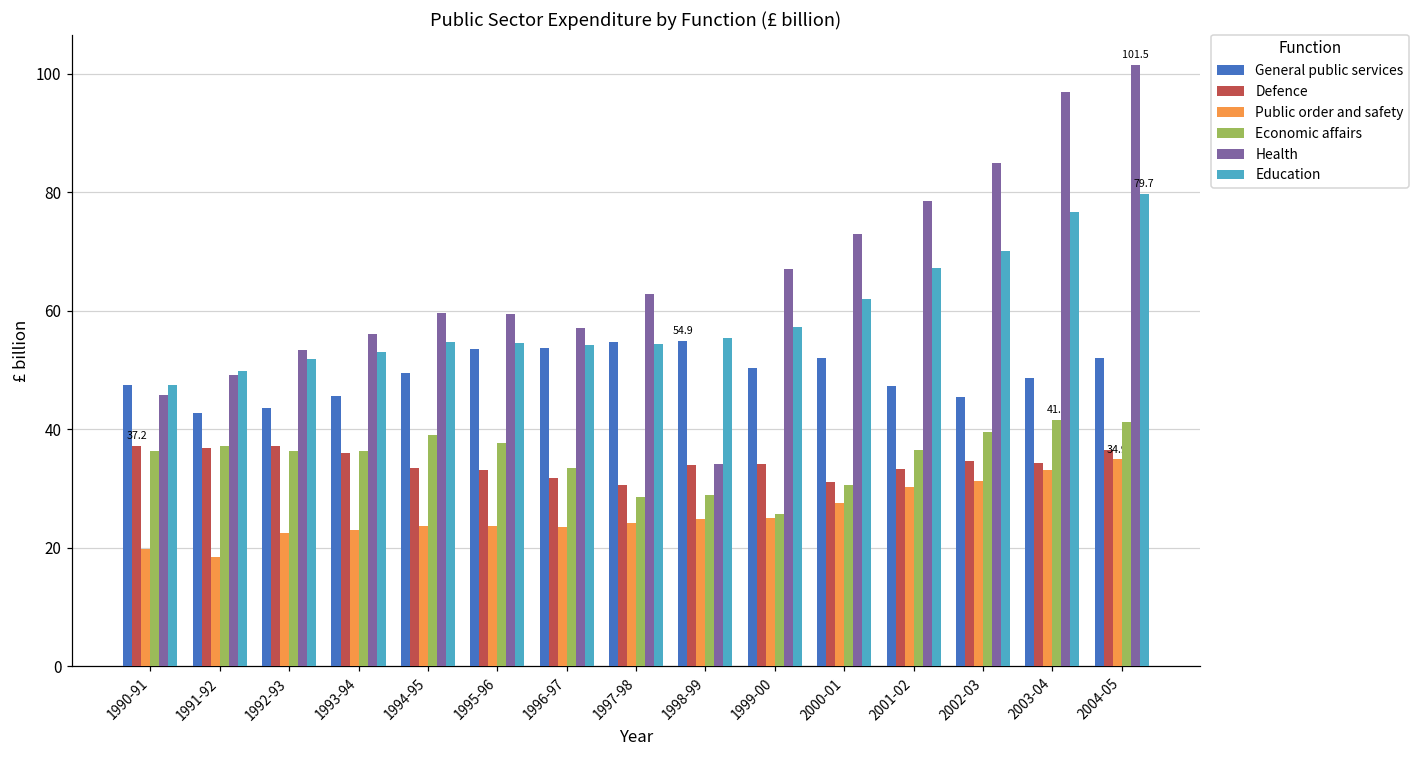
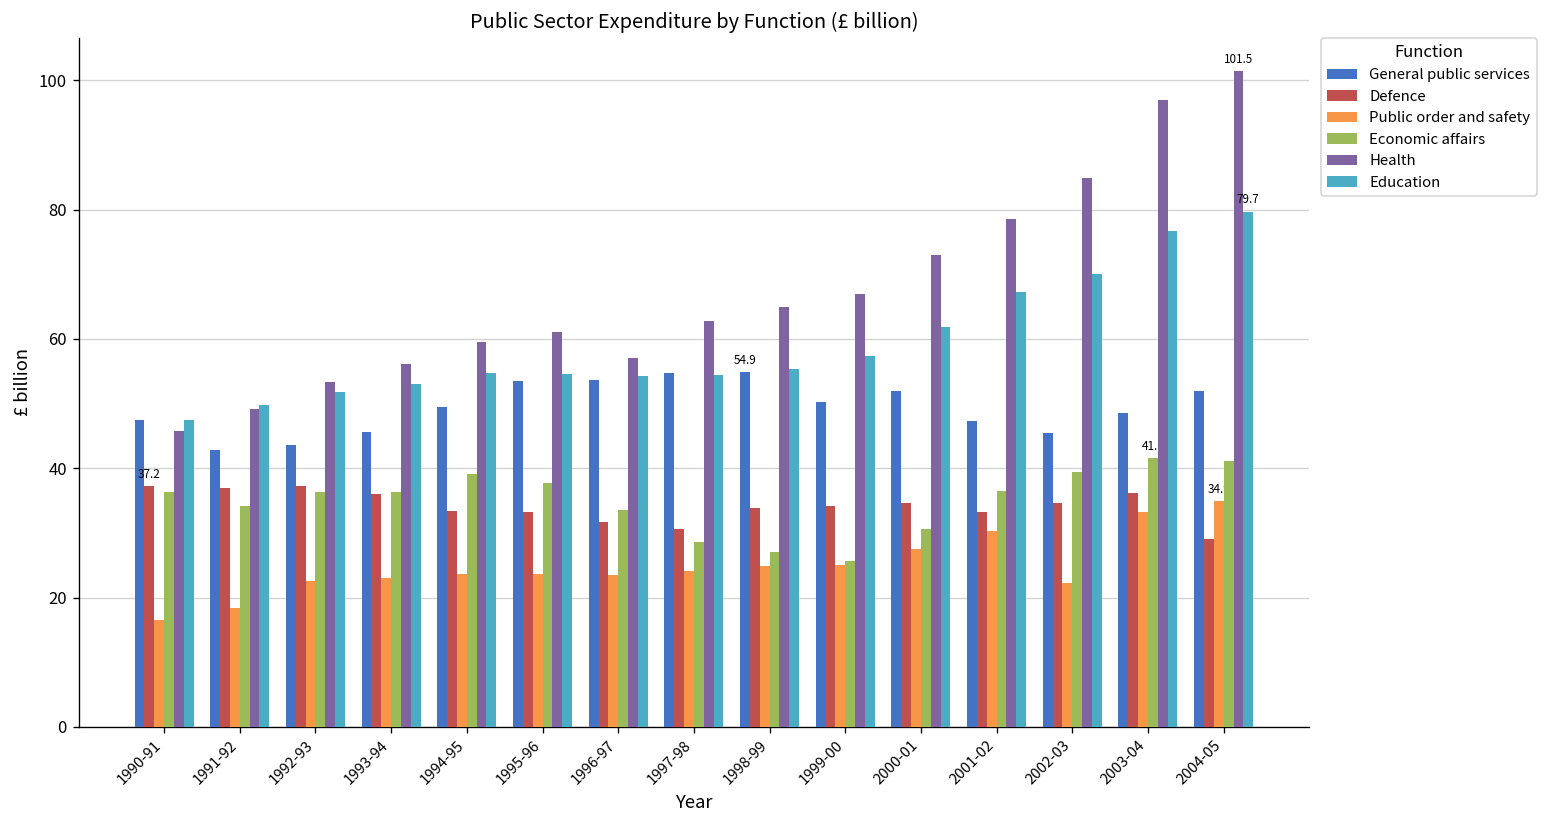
  {
    "Defence": {
      "1991-92": 37,
      "1992-93": 37,
      "1993-94": 36,
      "1994-95": 33,
      "1995-96": 33,
      "1996-97": 32,
      "1997-98": 31,
      "1998-99": 34,
      "1999-00": 34,
-     "2000-01": 31,
+     "2000-01": 35,
      "2001-02": 33,
      "2002-03": 35,
-     "2003-04": 34,
-     "2004-05": 37
+     "2003-04": 36,
+     "2004-05": 29
    },
    "Public order and safety": {
-     "1990-91": 20,
+     "1990-91": 17,
      "1991-92": 18,
      "1992-93": 23,
      "1993-94": 23,
      "1994-95": 24,
      "1995-96": 24,
      "1996-97": 24,
      "1997-98": 24,
      "1998-99": 25,
      "1999-00": 25,
      "2000-01": 28,
      "2001-02": 30,
-     "2002-03": 31,
+     "2002-03": 22,
      "2003-04": 33
    },
    "Economic affairs": {
      "1990-91": 36,
-     "1991-92": 37,
+     "1991-92": 34,
      "1992-93": 36,
      "1993-94": 36,
      "1994-95": 39,
      "1995-96": 38,
      "1996-97": 34,
      "1997-98": 29,
-     "1998-99": 29,
+     "1998-99": 27,
      "1999-00": 26,
      "2000-01": 31,
      "2001-02": 37,
      "2002-03": 40,
      "2004-05": 41
    },
    "Health": {
      "1990-91": 46,
      "1991-92": 49,
      "1992-93": 53,
      "1993-94": 56,
      "1994-95": 60,
-     "1995-96": 59,
+     "1995-96": 61,
      "1996-97": 57,
      "1997-98": 63,
-     "1998-99": 34,
+     "1998-99": 65,
      "1999-00": 67,
      "2000-01": 73,
      "2001-02": 79,
      "2002-03": 85,
      "2003-04": 97
    }
  }
